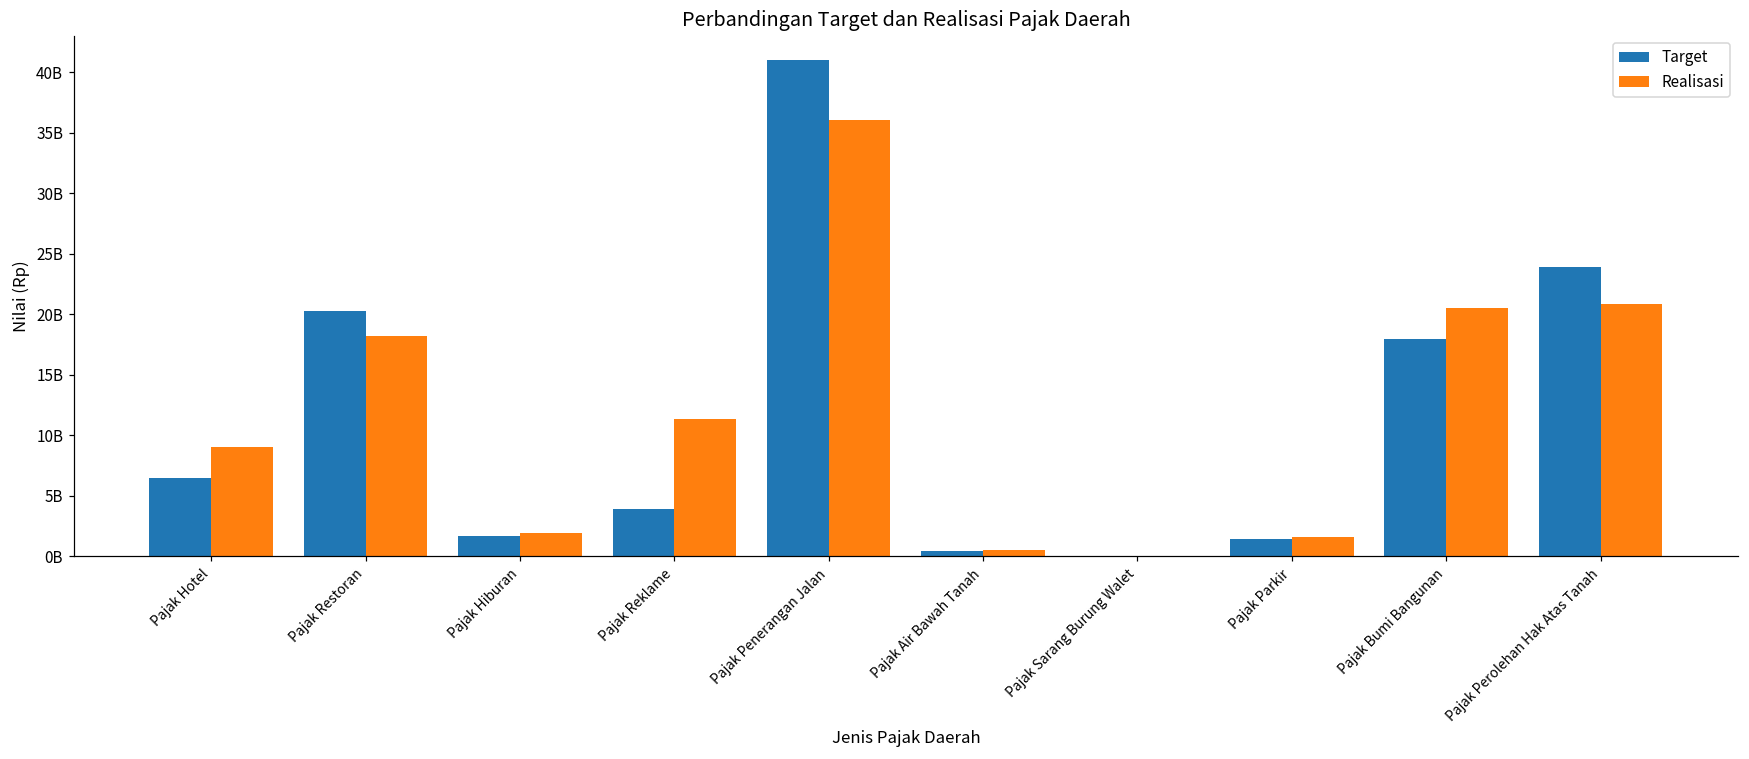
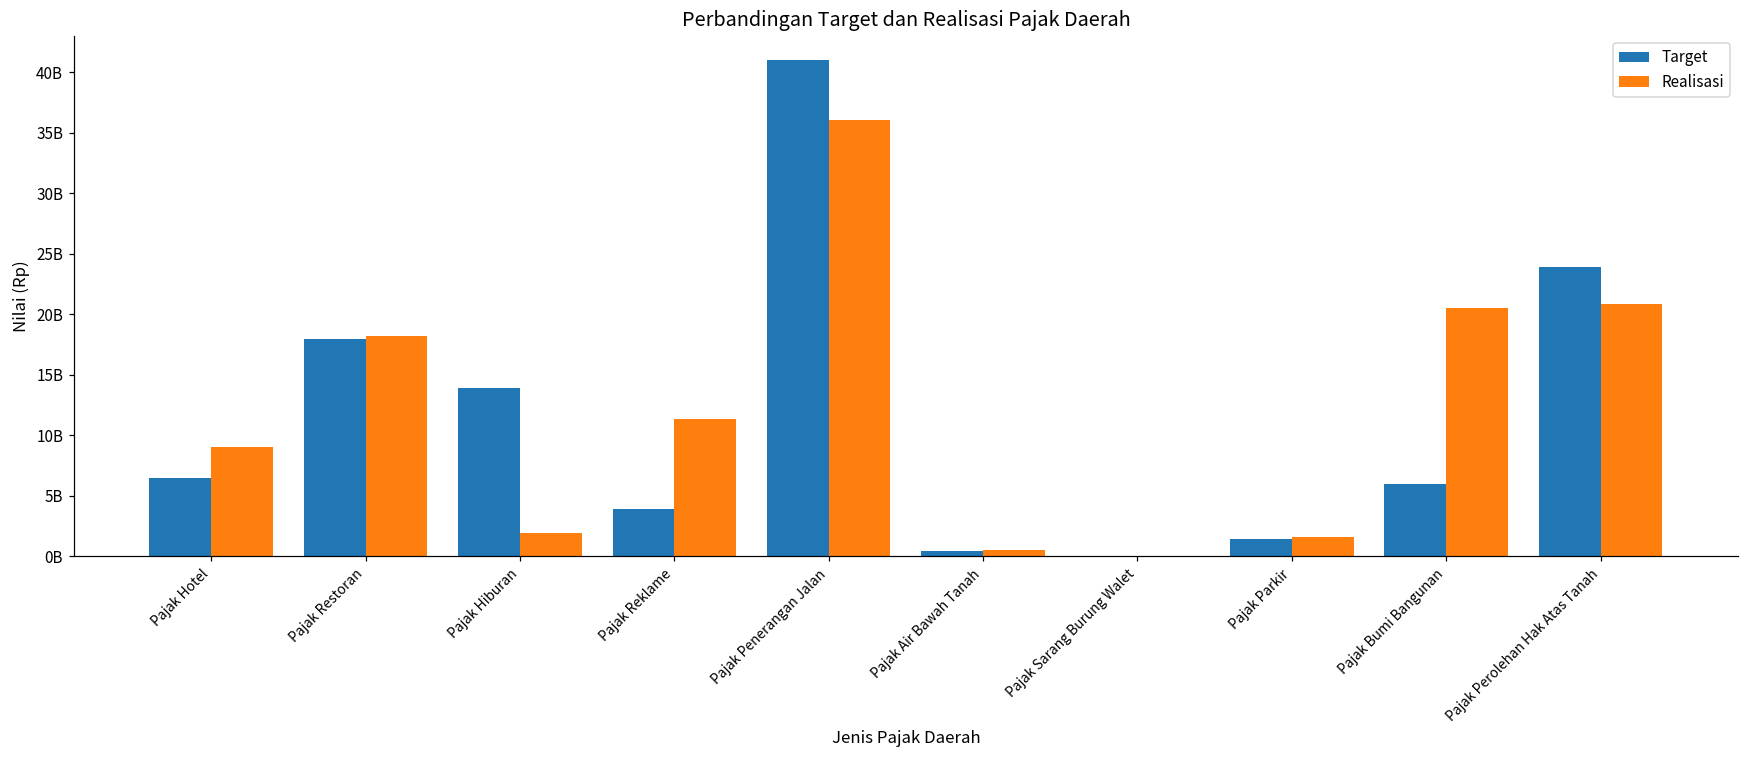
  {
    "Target": {
      "Pajak Hotel": 6500000000,
-     "Pajak Restoran": 20200000000,
-     "Pajak Hiburan": 1700000000,
+     "Pajak Restoran": 18000000000,
+     "Pajak Hiburan": 13900000000,
      "Pajak Reklame": 3900000000,
      "Pajak Penerangan Jalan": 41000000000,
      "Pajak Air Bawah Tanah": 500000000,
      "Pajak Sarang Burung Walet": 0,
      "Pajak Parkir": 1400000000,
-     "Pajak Bumi Bangunan": 18000000000,
+     "Pajak Bumi Bangunan": 6000000000,
      "Pajak Perolehan Hak Atas Tanah": 23900000000
    },
    "Realisasi": {
      "Pajak Hotel": 9000000000,
      "Pajak Restoran": 18200000000,
      "Pajak Hiburan": 1900000000,
      "Pajak Reklame": 11400000000,
      "Pajak Penerangan Jalan": 36100000000,
      "Pajak Air Bawah Tanah": 500000000,
      "Pajak Parkir": 1600000000,
      "Pajak Bumi Bangunan": 20600000000,
      "Pajak Perolehan Hak Atas Tanah": 20900000000
    }
  }
